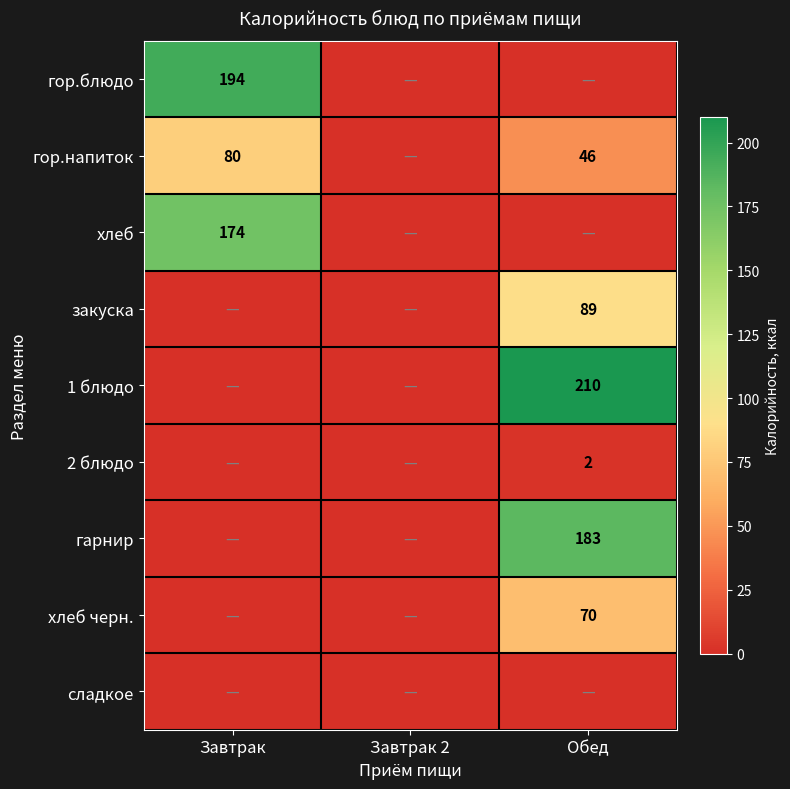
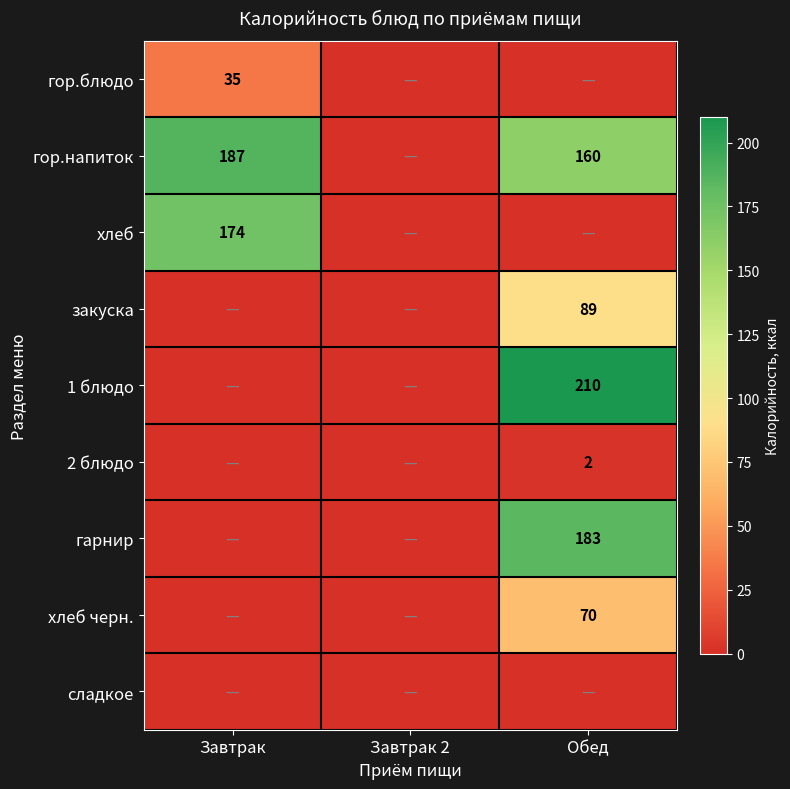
  {
    "гор.блюдо": {
-     "Завтрак": 194
+     "Завтрак": 35
    },
    "гор.напиток": {
-     "Завтрак": 80,
-     "Обед": 46
+     "Завтрак": 187,
+     "Обед": 160
    },
    "хлеб": {
      "Завтрак": 174
    },
    "закуска": {
      "Обед": 89
    },
    "1 блюдо": {
      "Обед": 210
    },
    "2 блюдо": {
      "Обед": 2
    },
    "гарнир": {
      "Обед": 183
    },
    "хлеб черн.": {
      "Обед": 70
    }
  }
